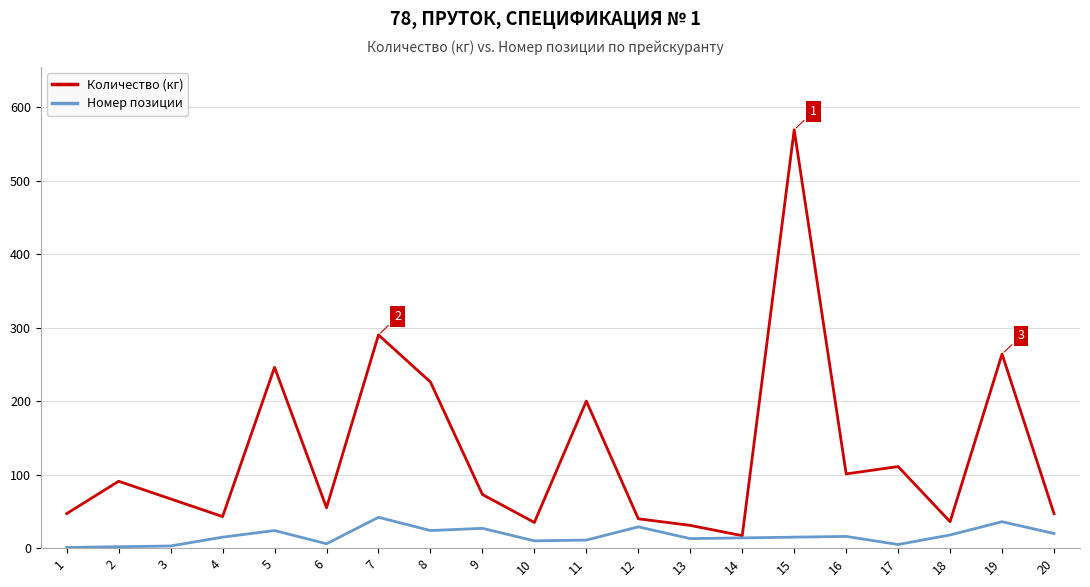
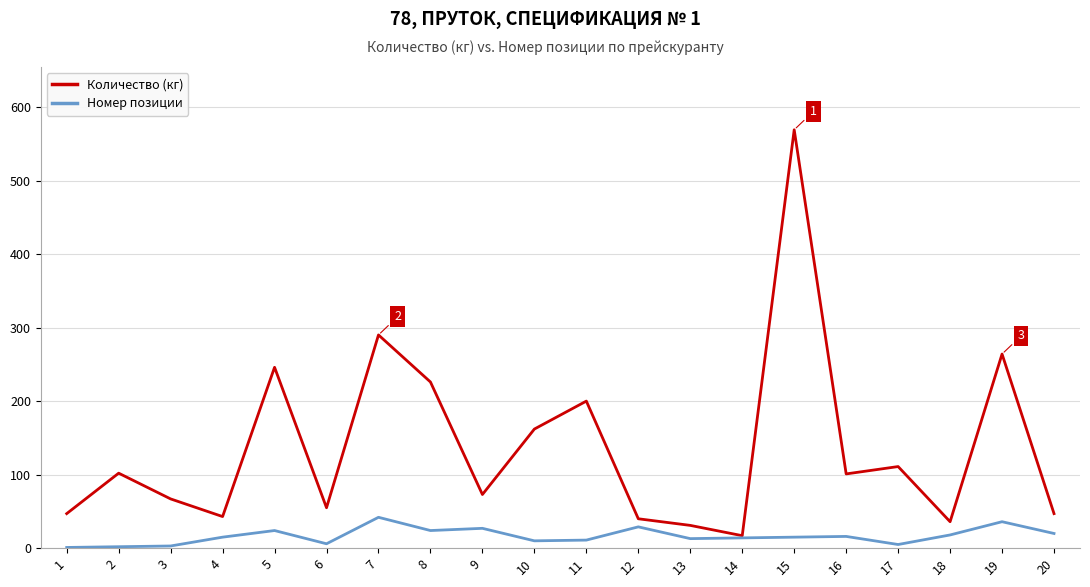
  {
    "Количество (кг)": {
      "1": 50,
-     "2": 90,
+     "2": 100,
      "3": 70,
      "4": 40,
      "5": 250,
      "6": 60,
      "7": 290,
      "8": 230,
      "9": 70,
-     "10": 40,
+     "10": 160,
      "11": 200,
      "12": 40,
      "13": 30,
      "15": 570,
      "16": 100,
      "17": 110,
      "18": 40,
      "19": 260,
      "20": 50
    },
    "Номер позиции": {
      "1": 0,
      "2": 0,
      "3": 0,
      "4": 20,
      "5": 20,
      "6": 10,
      "7": 40,
      "8": 20,
      "9": 30,
      "10": 10,
      "11": 10,
      "12": 30,
      "13": 10,
      "15": 20,
      "16": 20,
      "17": 10,
      "18": 20,
      "19": 40,
      "20": 20
    }
  }
